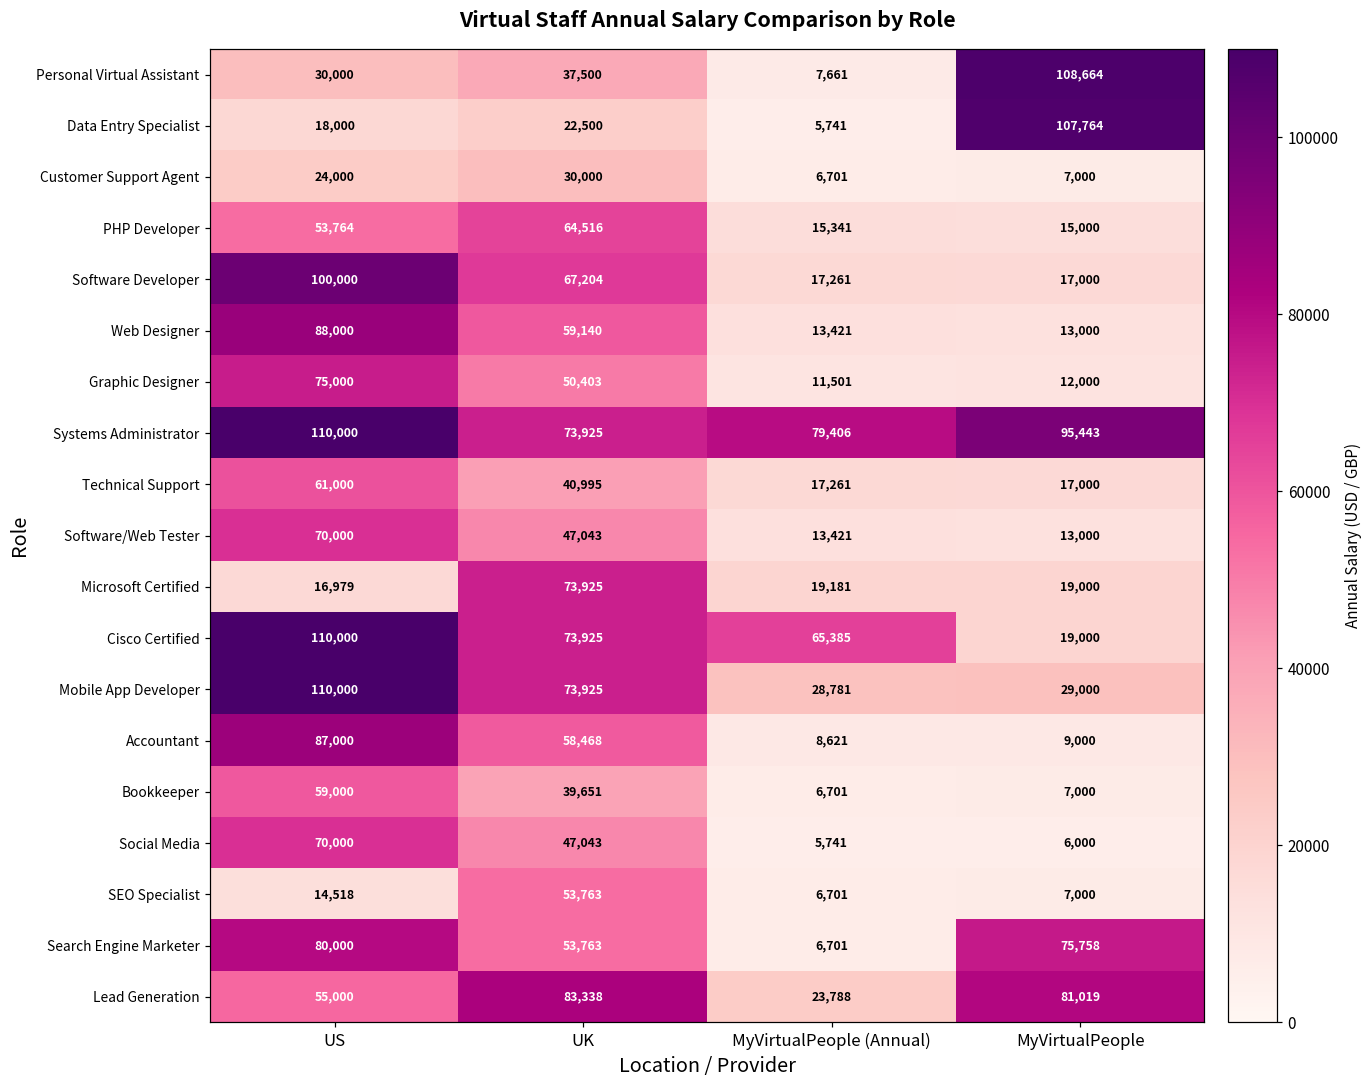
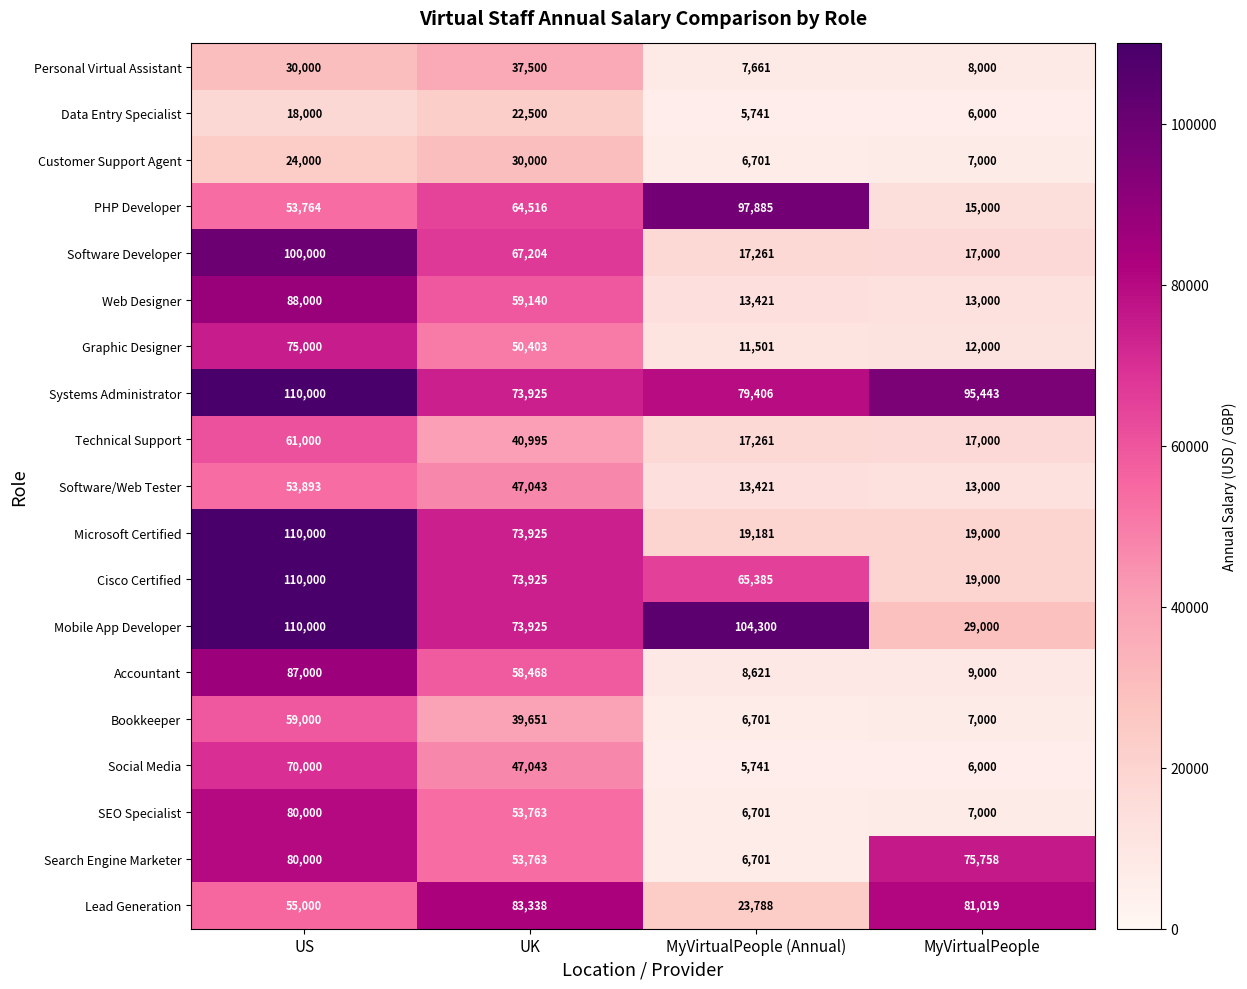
  {
    "Personal Virtual Assistant": {
      "US": "30,000",
      "UK": "37,500",
      "MyVirtualPeople (Annual)": "7,661",
-     "MyVirtualPeople": "108,664"
+     "MyVirtualPeople": "8,000"
    },
    "Data Entry Specialist": {
      "US": "18,000",
      "UK": "22,500",
      "MyVirtualPeople (Annual)": "5,741",
-     "MyVirtualPeople": "107,764"
+     "MyVirtualPeople": "6,000"
    },
    "Customer Support Agent": {
      "US": "24,000",
      "UK": "30,000",
      "MyVirtualPeople (Annual)": "6,701",
      "MyVirtualPeople": "7,000"
    },
    "PHP Developer": {
      "US": "53,764",
      "UK": "64,516",
-     "MyVirtualPeople (Annual)": "15,341",
+     "MyVirtualPeople (Annual)": "97,885",
      "MyVirtualPeople": "15,000"
    },
    "Software Developer": {
      "US": "100,000",
      "UK": "67,204",
      "MyVirtualPeople (Annual)": "17,261",
      "MyVirtualPeople": "17,000"
    },
    "Web Designer": {
      "US": "88,000",
      "UK": "59,140",
      "MyVirtualPeople (Annual)": "13,421",
      "MyVirtualPeople": "13,000"
    },
    "Graphic Designer": {
      "US": "75,000",
      "UK": "50,403",
      "MyVirtualPeople (Annual)": "11,501",
      "MyVirtualPeople": "12,000"
    },
    "Systems Administrator": {
      "US": "110,000",
      "UK": "73,925",
      "MyVirtualPeople (Annual)": "79,406",
      "MyVirtualPeople": "95,443"
    },
    "Technical Support": {
      "US": "61,000",
      "UK": "40,995",
      "MyVirtualPeople (Annual)": "17,261",
      "MyVirtualPeople": "17,000"
    },
    "Software/Web Tester": {
-     "US": "70,000",
+     "US": "53,893",
      "UK": "47,043",
      "MyVirtualPeople (Annual)": "13,421",
      "MyVirtualPeople": "13,000"
    },
    "Microsoft Certified": {
-     "US": "16,979",
+     "US": "110,000",
      "UK": "73,925",
      "MyVirtualPeople (Annual)": "19,181",
      "MyVirtualPeople": "19,000"
    },
    "Cisco Certified": {
      "US": "110,000",
      "UK": "73,925",
      "MyVirtualPeople (Annual)": "65,385",
      "MyVirtualPeople": "19,000"
    },
    "Mobile App Developer": {
      "US": "110,000",
      "UK": "73,925",
-     "MyVirtualPeople (Annual)": "28,781",
+     "MyVirtualPeople (Annual)": "104,300",
      "MyVirtualPeople": "29,000"
    },
    "Accountant": {
      "US": "87,000",
      "UK": "58,468",
      "MyVirtualPeople (Annual)": "8,621",
      "MyVirtualPeople": "9,000"
    },
    "Bookkeeper": {
      "US": "59,000",
      "UK": "39,651",
      "MyVirtualPeople (Annual)": "6,701",
      "MyVirtualPeople": "7,000"
    },
    "Social Media": {
      "US": "70,000",
      "UK": "47,043",
      "MyVirtualPeople (Annual)": "5,741",
      "MyVirtualPeople": "6,000"
    },
    "SEO Specialist": {
-     "US": "14,518",
+     "US": "80,000",
      "UK": "53,763",
      "MyVirtualPeople (Annual)": "6,701",
      "MyVirtualPeople": "7,000"
    },
    "Search Engine Marketer": {
      "US": "80,000",
      "UK": "53,763",
      "MyVirtualPeople (Annual)": "6,701",
      "MyVirtualPeople": "75,758"
    },
    "Lead Generation": {
      "US": "55,000",
      "UK": "83,338",
      "MyVirtualPeople (Annual)": "23,788",
      "MyVirtualPeople": "81,019"
    }
  }
